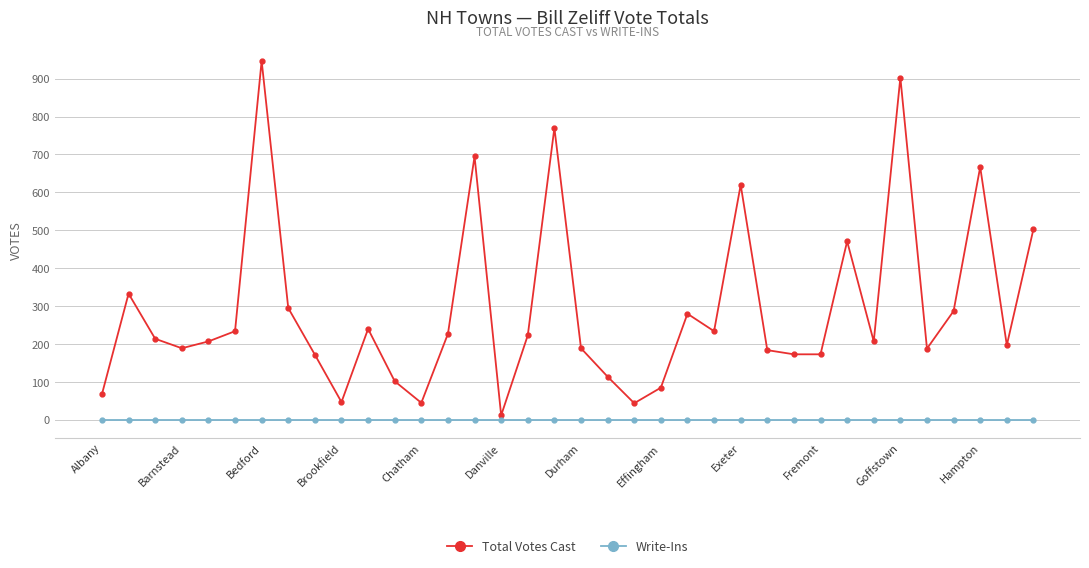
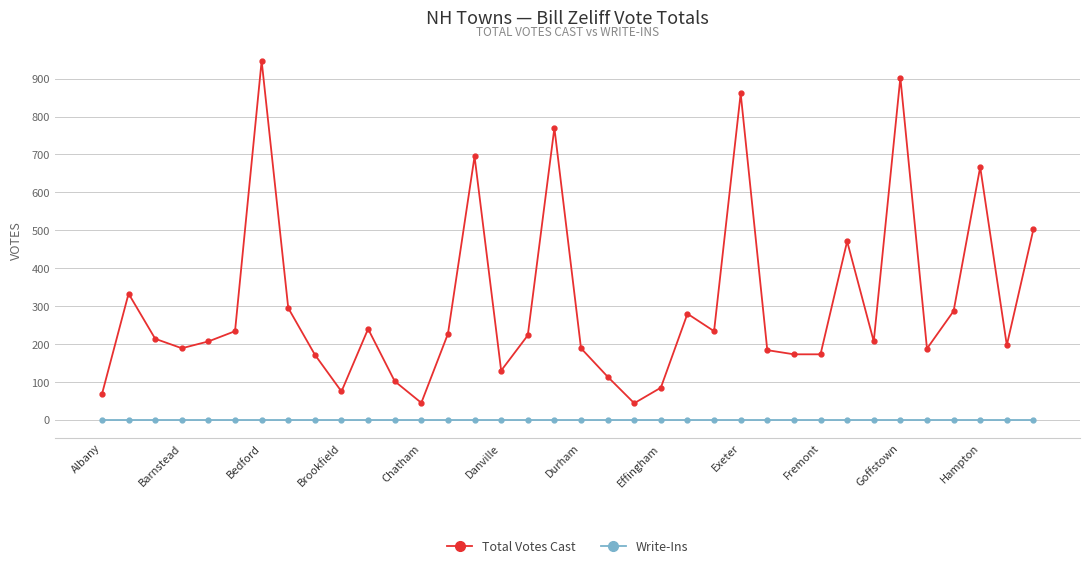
  {
    "Total Votes Cast": {
      "Albany": 70,
      "Barnstead": 190,
      "Bedford": 950,
-     "Brookfield": 50,
+     "Brookfield": 80,
      "Chatham": 50,
-     "Danville": 10,
+     "Danville": 130,
      "Durham": 190,
      "Effingham": 90,
-     "Exeter": 620,
+     "Exeter": 860,
      "Fremont": 170,
      "Goffstown": 900,
      "Hampton": 670
    },
    "Write-Ins": {
      "Albany": 0,
      "Barnstead": 0,
      "Bedford": 0,
      "Brookfield": 0,
      "Chatham": 0,
      "Danville": 0,
      "Durham": 0,
      "Effingham": 0,
      "Exeter": 0,
      "Fremont": 0,
      "Goffstown": 0,
      "Hampton": 0
    }
  }
